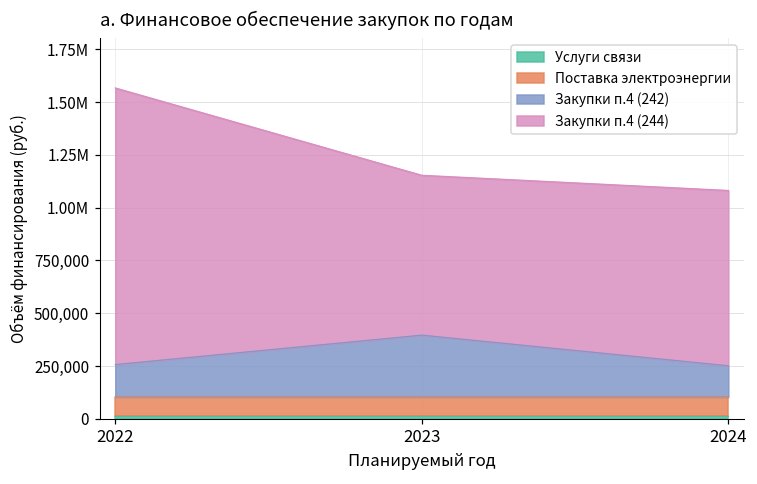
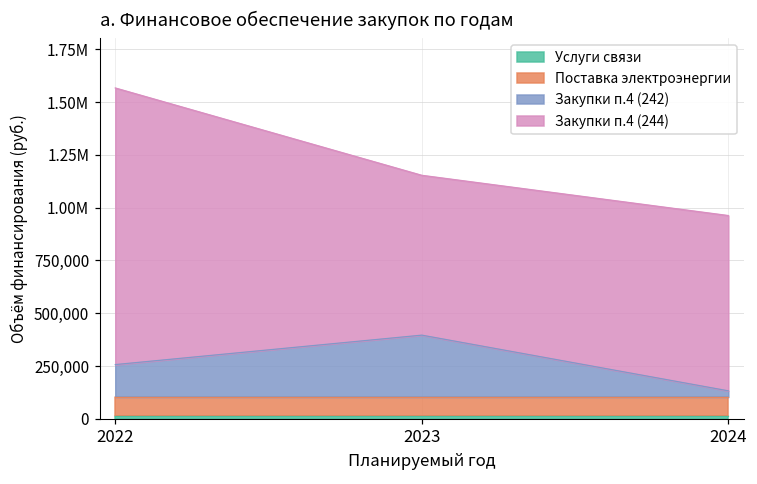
  {
    "Услуги связи": {
      "2022": "10,000",
      "2023": "10,000",
      "2024": "10,000"
    },
    "Поставка электроэнергии": {
      "2022": "90,000",
      "2023": "90,000",
      "2024": "90,000"
    },
    "Закупки п.4 (242)": {
      "2022": "150,000",
      "2023": "290,000",
-     "2024": "150,000"
+     "2024": "30,000"
    },
    "Закупки п.4 (244)": {
      "2022": "1,310,000",
      "2023": "760,000",
      "2024": "830,000"
    }
  }
